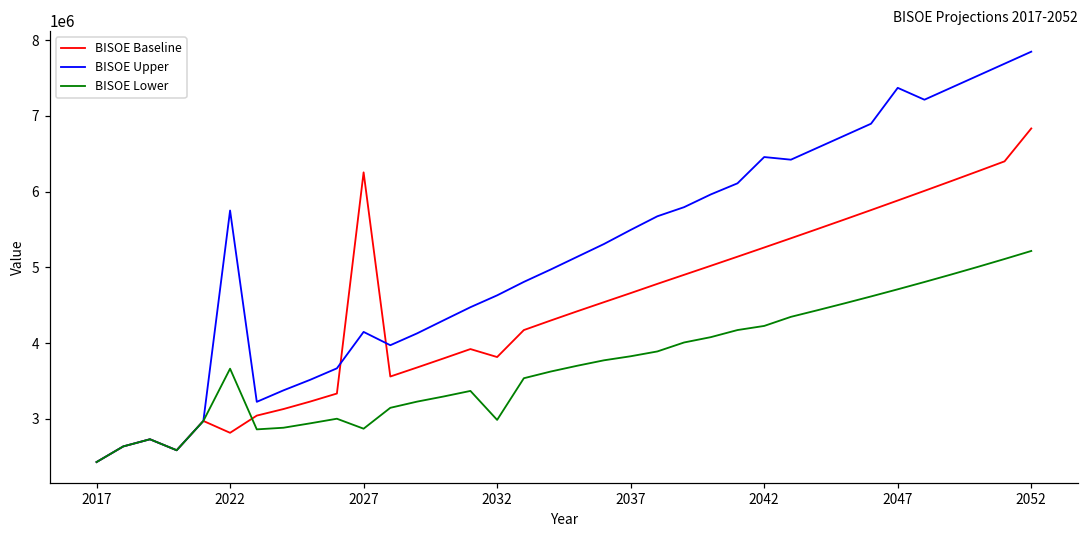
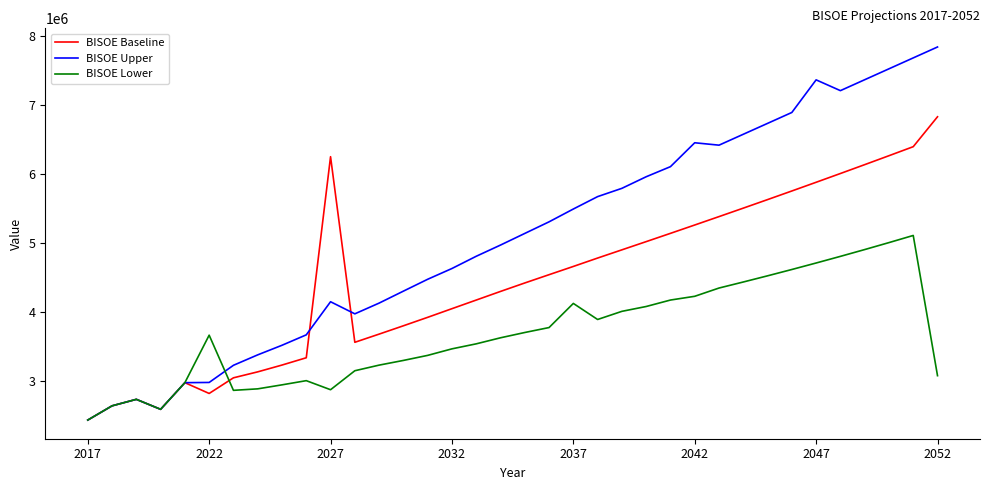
  {
    "BISOE Baseline": {
      "2022": 2800000,
      "2027": 6300000,
-     "2032": 3800000,
+     "2032": 4000000,
      "2037": 4700000,
      "2042": 5300000,
      "2047": 5900000,
      "2052": 6800000
    },
    "BISOE Upper": {
-     "2022": 5800000,
+     "2022": 3000000,
      "2027": 4100000,
      "2032": 4600000,
      "2037": 5500000,
      "2042": 6500000,
      "2047": 7400000,
      "2052": 7800000
    },
    "BISOE Lower": {
      "2022": 3700000,
      "2027": 2900000,
-     "2032": 3000000,
-     "2037": 3800000,
+     "2032": 3500000,
+     "2037": 4100000,
      "2042": 4200000,
      "2047": 4700000,
-     "2052": 5200000
+     "2052": 3100000
    }
  }
